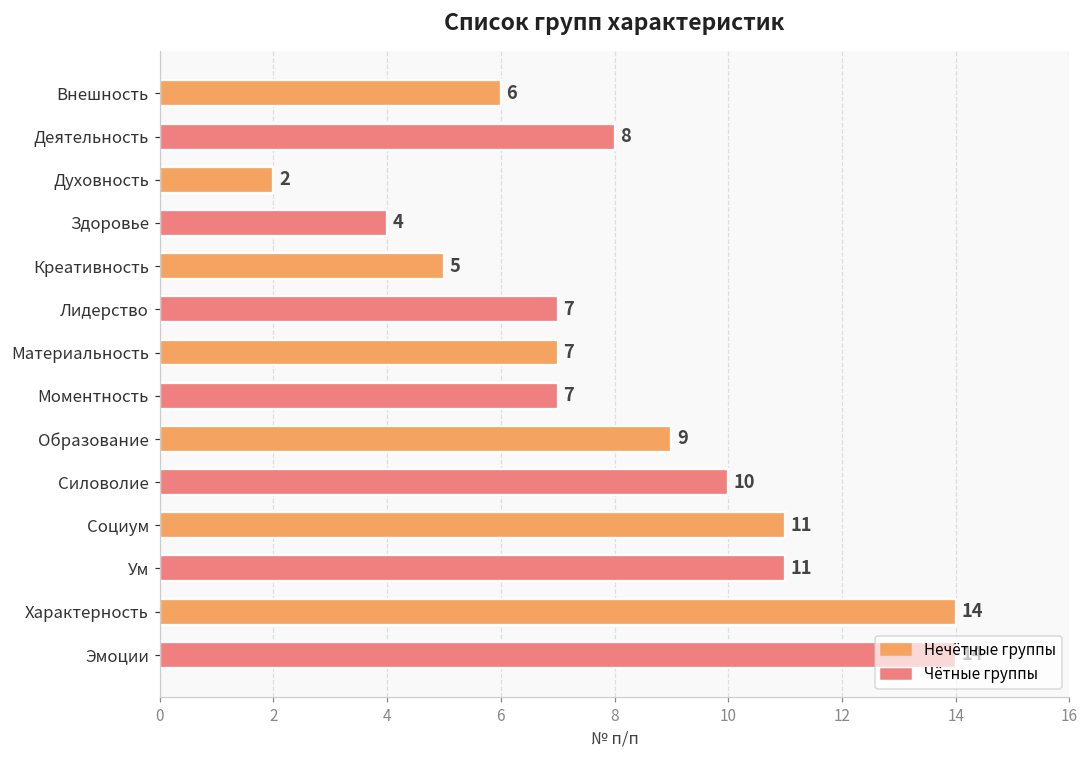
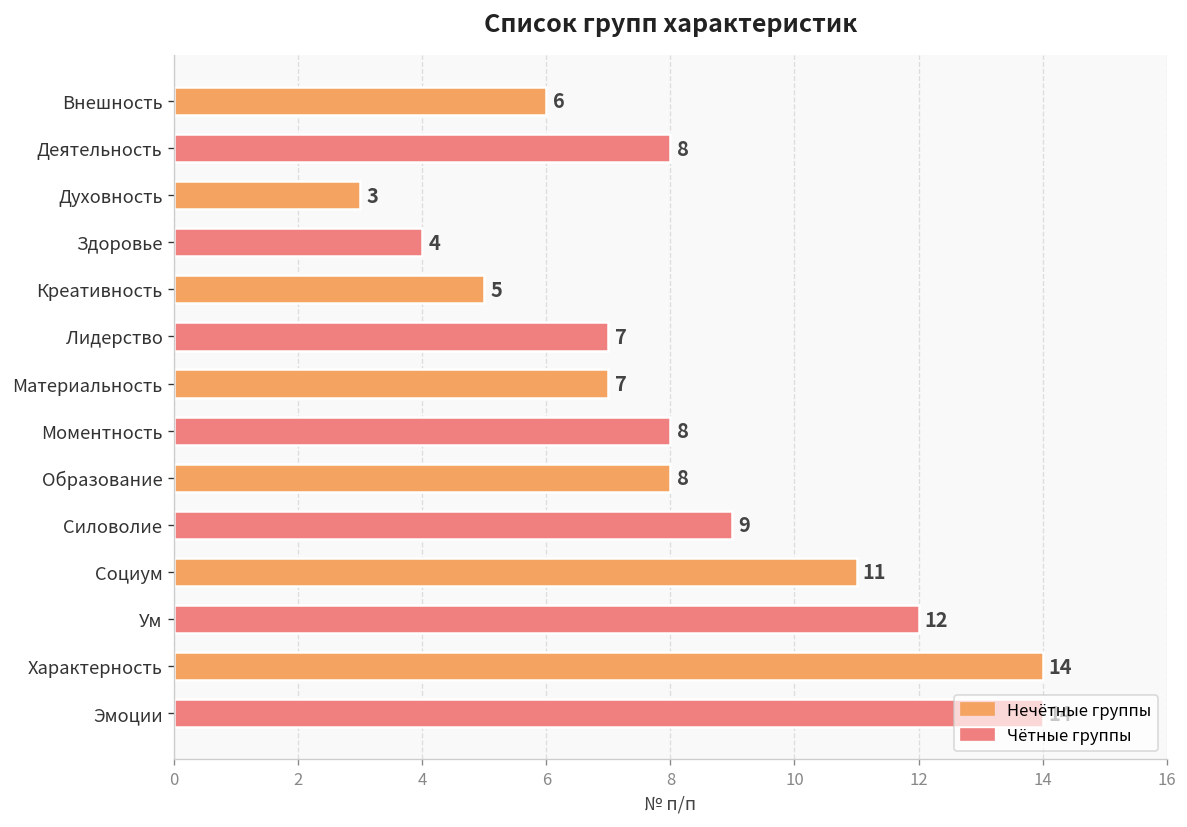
  {
    "Внешность": 6,
    "Деятельность": 8,
-   "Духовность": 2,
+   "Духовность": 3,
    "Здоровье": 4,
    "Креативность": 5,
    "Лидерство": 7,
    "Материальность": 7,
-   "Моментность": 7,
-   "Образование": 9,
-   "Силоволие": 10,
+   "Моментность": 8,
+   "Образование": 8,
+   "Силоволие": 9,
    "Социум": 11,
-   "Ум": 11,
+   "Ум": 12,
    "Характерность": 14
  }
